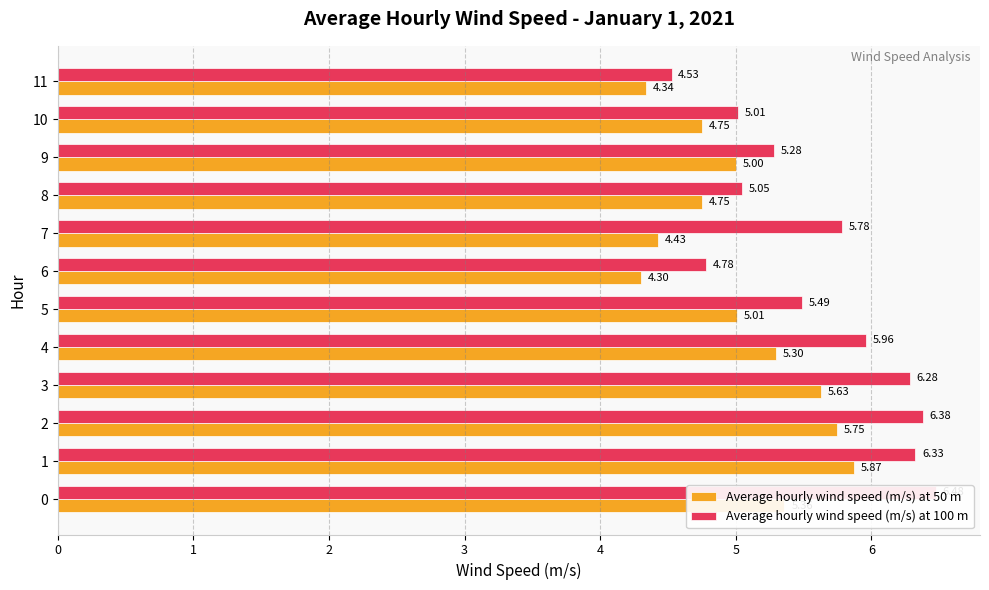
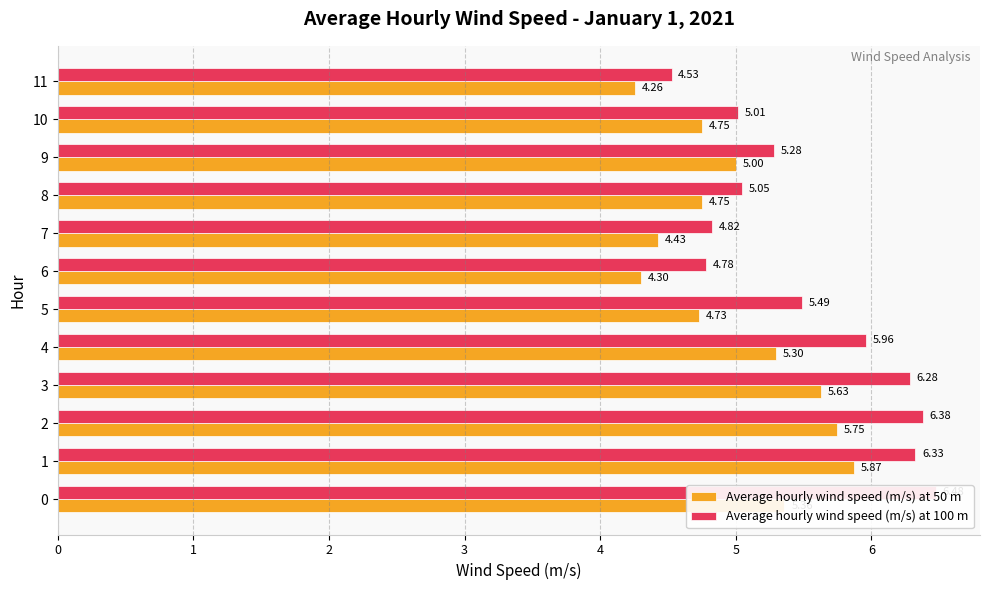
  {
    "Average hourly wind speed (m/s) at 50 m": {
-     "11": 4.34,
+     "11": 4.26,
      "10": 4.75,
      "9": 5.00,
      "8": 4.75,
      "7": 4.43,
      "6": 4.30,
-     "5": 5.01,
+     "5": 4.73,
      "4": 5.30,
      "3": 5.63,
      "2": 5.75,
      "1": 5.87
    },
    "Average hourly wind speed (m/s) at 100 m": {
      "11": 4.53,
      "10": 5.01,
      "9": 5.28,
      "8": 5.05,
-     "7": 5.78,
+     "7": 4.82,
      "6": 4.78,
      "5": 5.49,
      "4": 5.96,
      "3": 6.28,
      "2": 6.38,
      "1": 6.33
    }
  }
